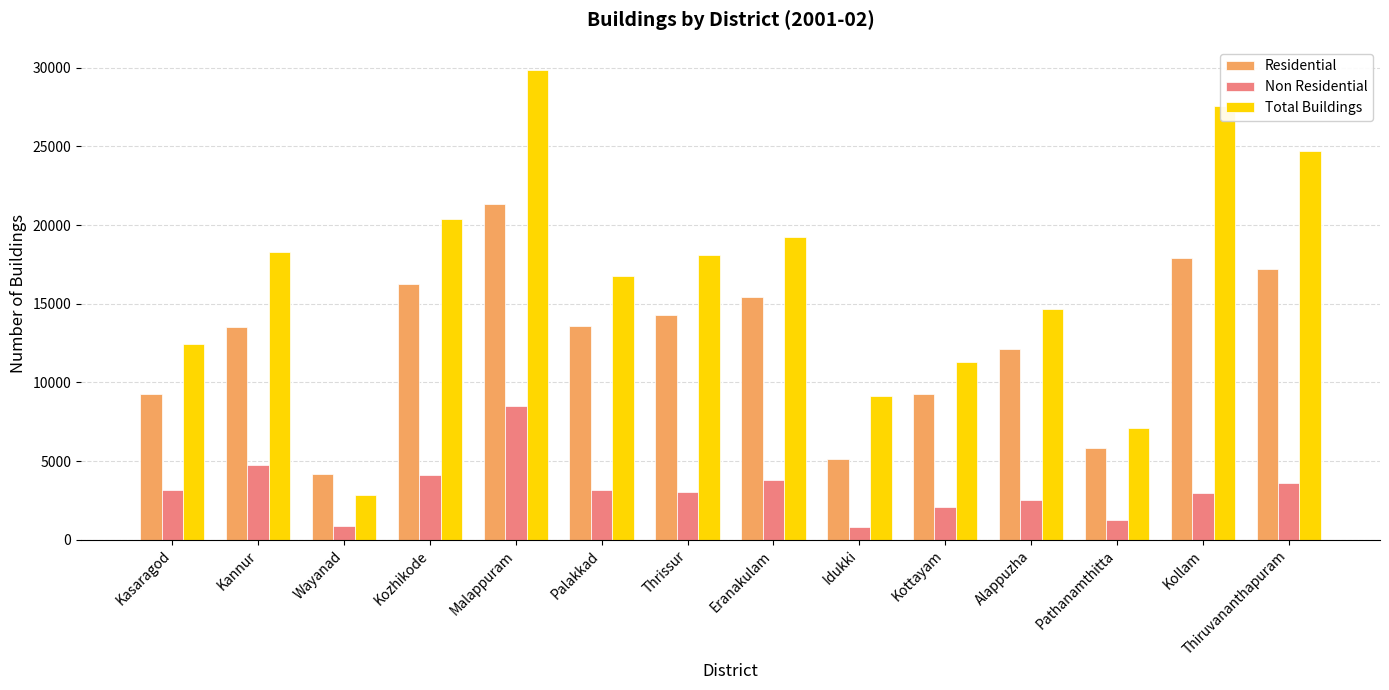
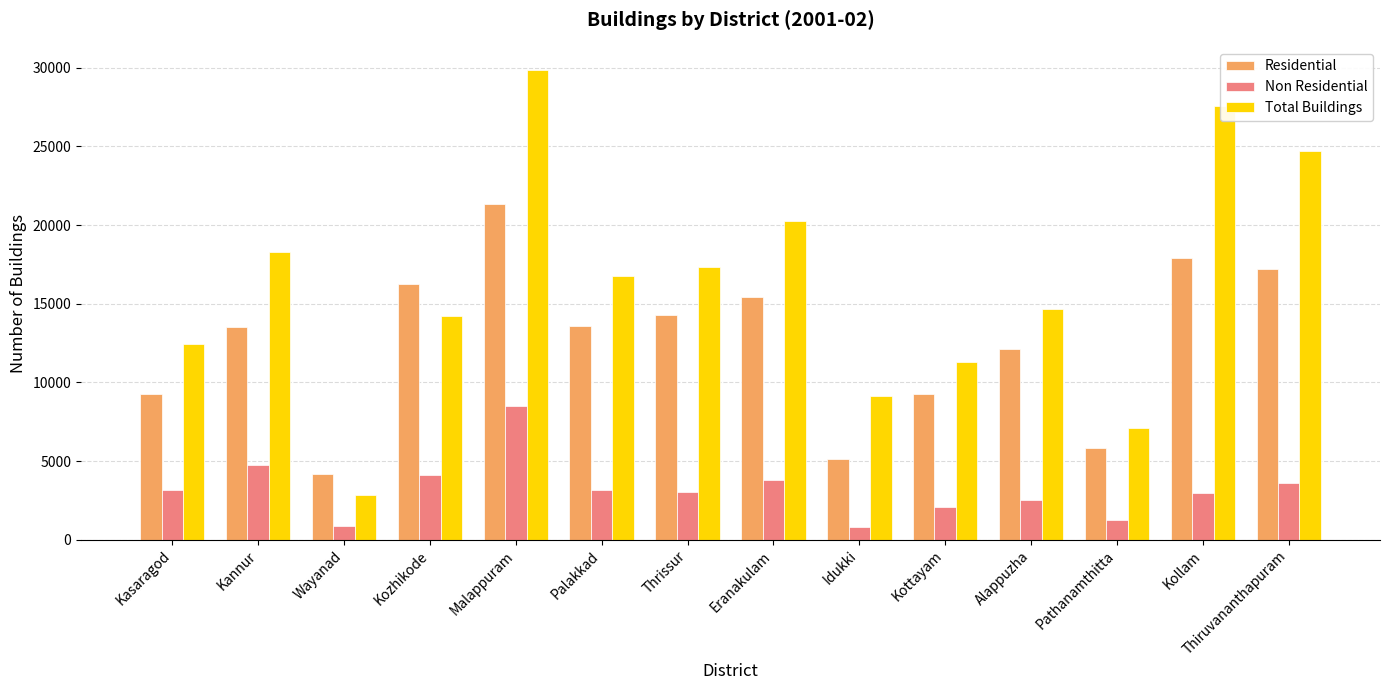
  {
    "Total Buildings": {
      "Kasaragod": 12400,
      "Kannur": 18300,
      "Wayanad": 2900,
-     "Kozhikode": 20400,
+     "Kozhikode": 14200,
      "Malappuram": 29800,
      "Palakkad": 16700,
-     "Thrissur": 18100,
-     "Eranakulam": 19200,
+     "Thrissur": 17400,
+     "Eranakulam": 20200,
      "Idukki": 9100,
      "Kottayam": 11300,
      "Alappuzha": 14600,
      "Pathanamthitta": 7100,
      "Thiruvananthapuram": 24700
    }
  }
